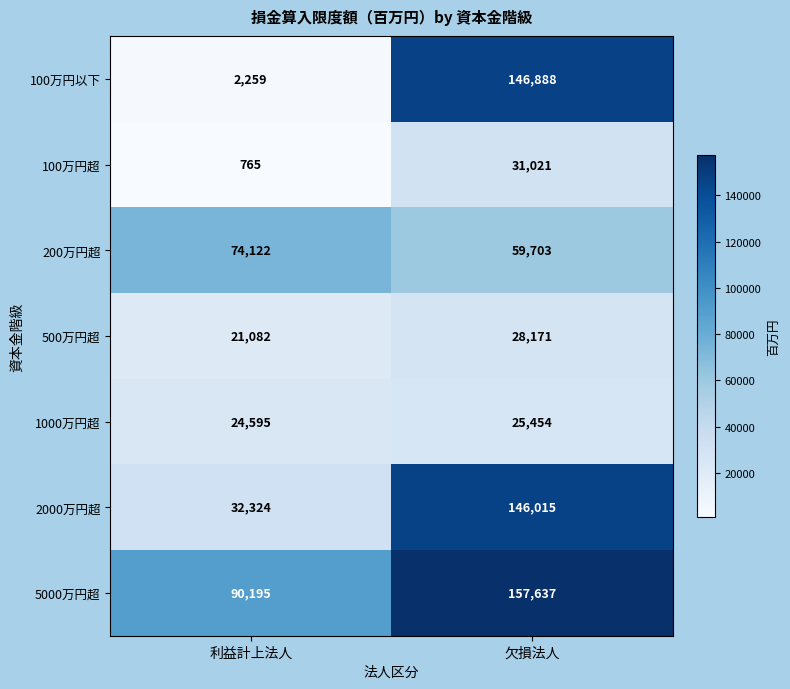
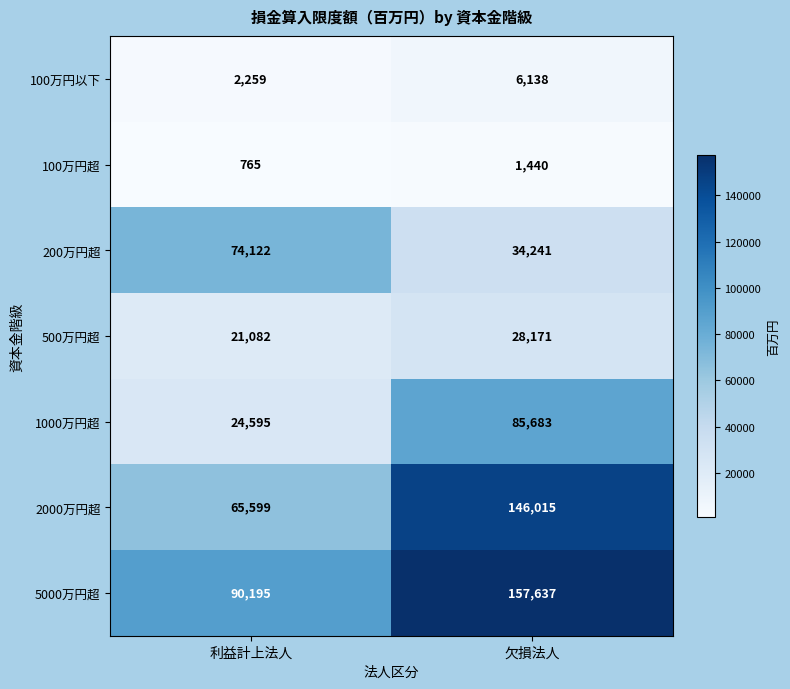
  {
    "100万円以下": {
      "利益計上法人": "2,259",
-     "欠損法人": "146,888"
+     "欠損法人": "6,138"
    },
    "100万円超": {
      "利益計上法人": "765",
-     "欠損法人": "31,021"
+     "欠損法人": "1,440"
    },
    "200万円超": {
      "利益計上法人": "74,122",
-     "欠損法人": "59,703"
+     "欠損法人": "34,241"
    },
    "500万円超": {
      "利益計上法人": "21,082",
      "欠損法人": "28,171"
    },
    "1000万円超": {
      "利益計上法人": "24,595",
-     "欠損法人": "25,454"
+     "欠損法人": "85,683"
    },
    "2000万円超": {
-     "利益計上法人": "32,324",
+     "利益計上法人": "65,599",
      "欠損法人": "146,015"
    },
    "5000万円超": {
      "利益計上法人": "90,195",
      "欠損法人": "157,637"
    }
  }
